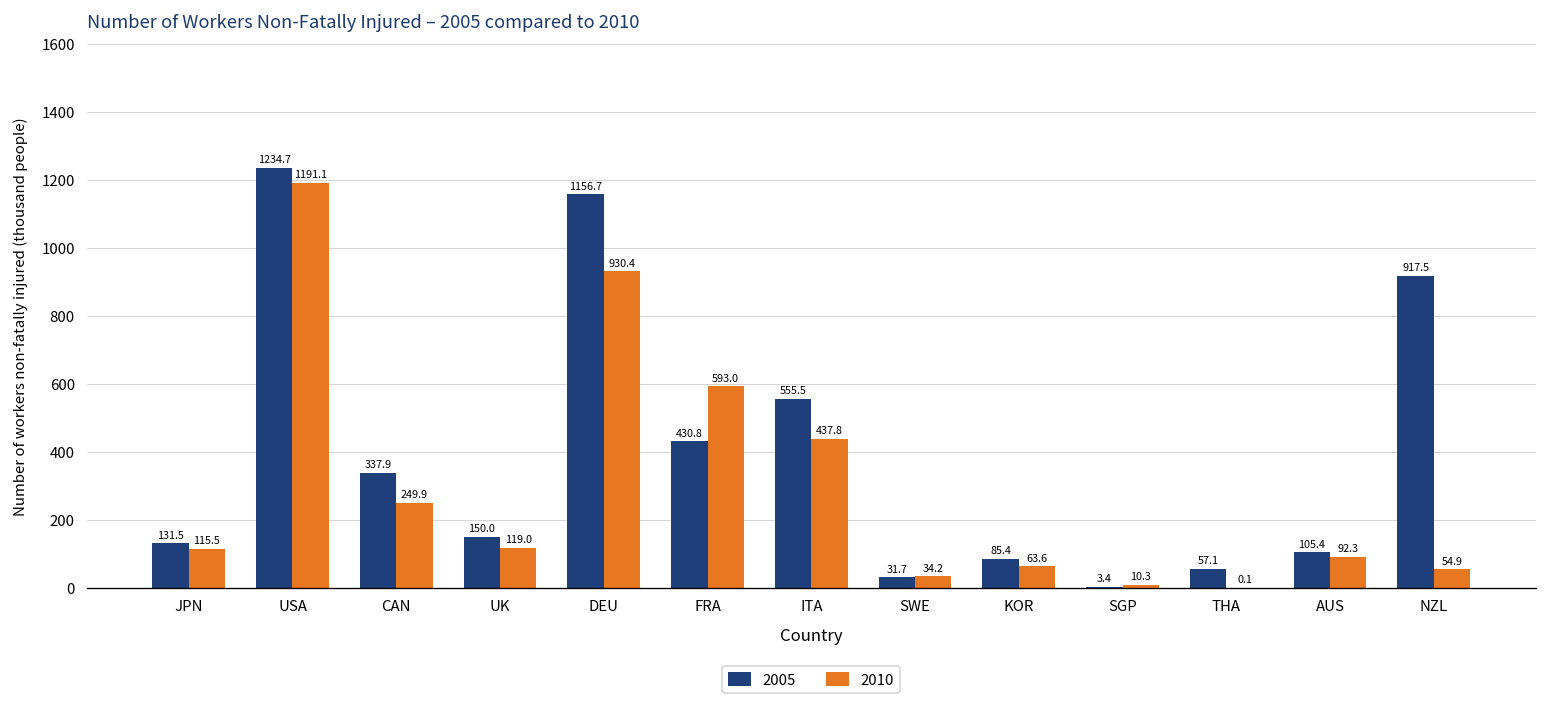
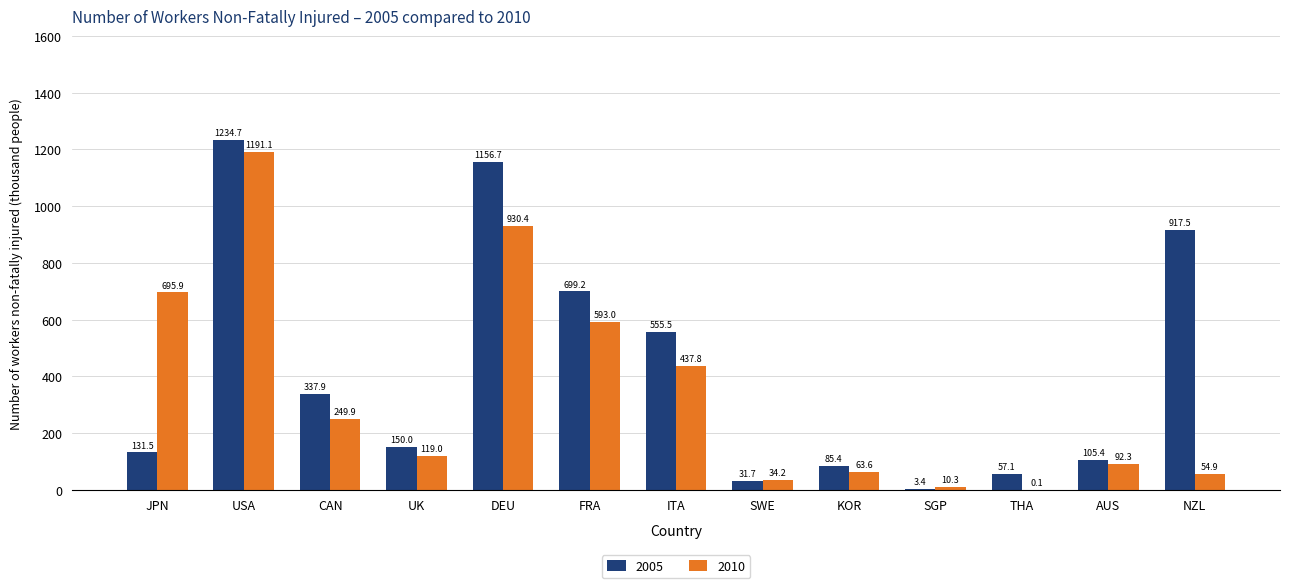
  {
    "2005": {
      "JPN": 131.5,
      "USA": 1234.7,
      "CAN": 337.9,
      "UK": 150.0,
      "DEU": 1156.7,
-     "FRA": 430.8,
+     "FRA": 699.2,
      "ITA": 555.5,
      "SWE": 31.7,
      "KOR": 85.4,
      "SGP": 3.4,
      "THA": 57.1,
      "AUS": 105.4,
      "NZL": 917.5
    },
    "2010": {
-     "JPN": 115.5,
+     "JPN": 695.9,
      "USA": 1191.1,
      "CAN": 249.9,
      "UK": 119.0,
      "DEU": 930.4,
      "FRA": 593.0,
      "ITA": 437.8,
      "SWE": 34.2,
      "KOR": 63.6,
      "SGP": 10.3,
      "THA": 0.1,
      "AUS": 92.3,
      "NZL": 54.9
    }
  }
